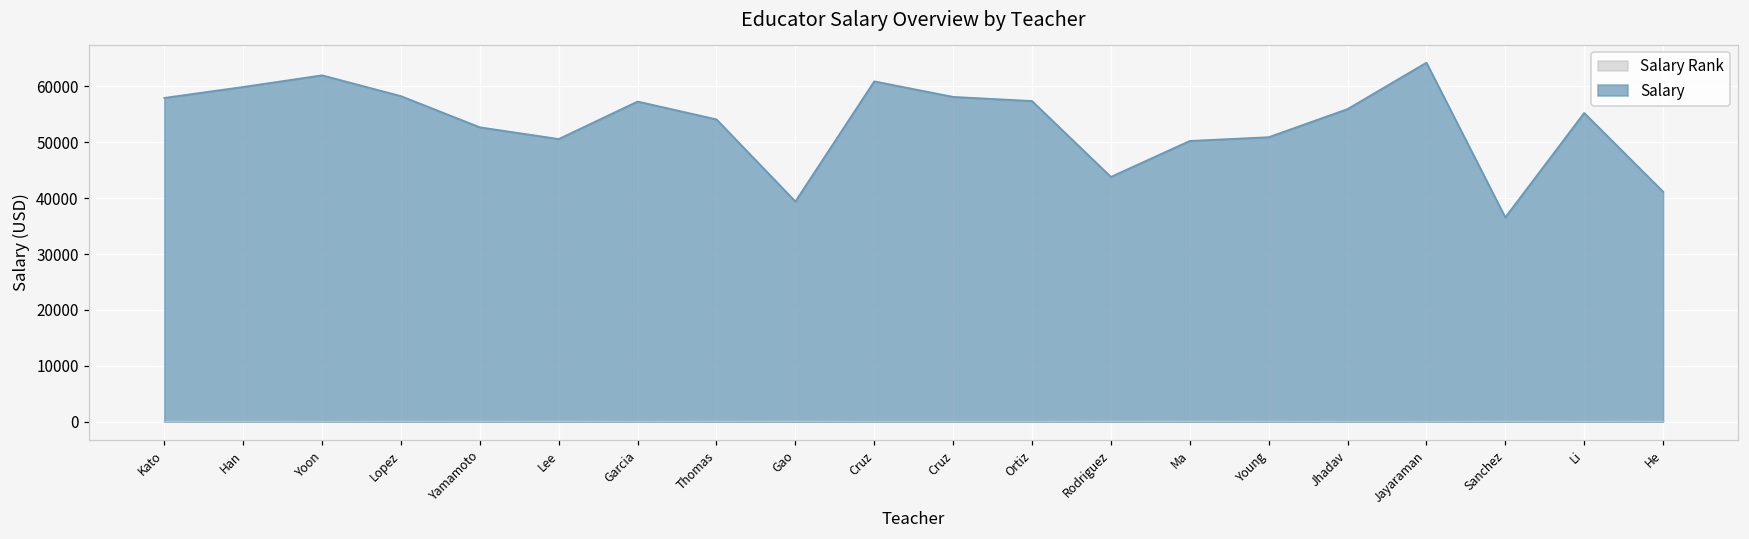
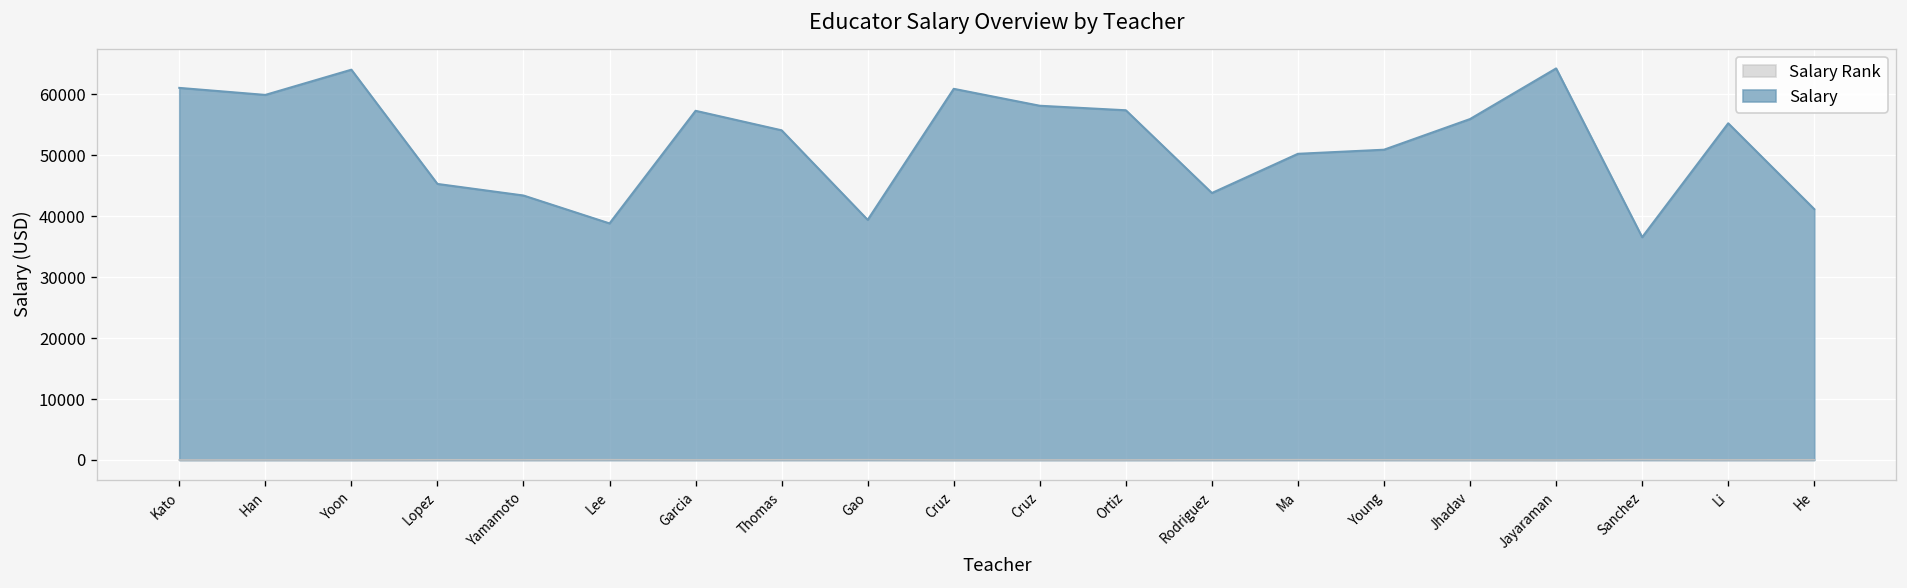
  {
    "Salary Rank": {
      "Kato": 0,
      "Han": 0,
      "Yoon": 0,
      "Lopez": 0,
      "Yamamoto": 0,
      "Lee": 0,
      "Garcia": 0,
      "Thomas": 0,
      "Gao": 0,
      "Ortiz": 0,
      "Rodriguez": 0,
      "Ma": 0,
      "Young": 0,
      "Jhadav": 0,
      "Jayaraman": 0,
      "Sanchez": 0,
      "Li": 0,
      "He": 0
    },
    "Salary": {
-     "Kato": 58000,
+     "Kato": 61000,
      "Han": 60000,
-     "Yoon": 62000,
-     "Lopez": 58000,
-     "Yamamoto": 53000,
-     "Lee": 51000,
+     "Yoon": 64000,
+     "Lopez": 45000,
+     "Yamamoto": 43000,
+     "Lee": 39000,
      "Garcia": 57000,
      "Thomas": 54000,
      "Gao": 39000,
      "Ortiz": 57000,
      "Rodriguez": 44000,
      "Ma": 50000,
      "Young": 51000,
      "Jhadav": 56000,
      "Jayaraman": 64000,
      "Sanchez": 37000,
      "Li": 55000,
      "He": 41000
    }
  }
